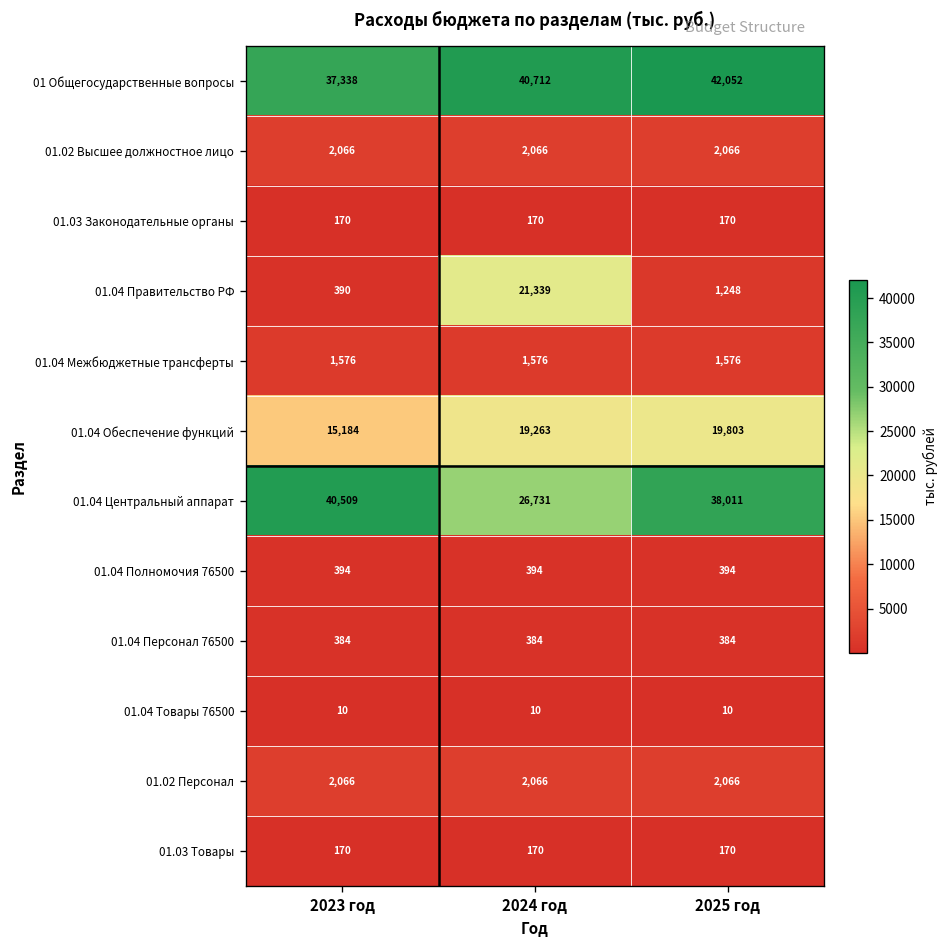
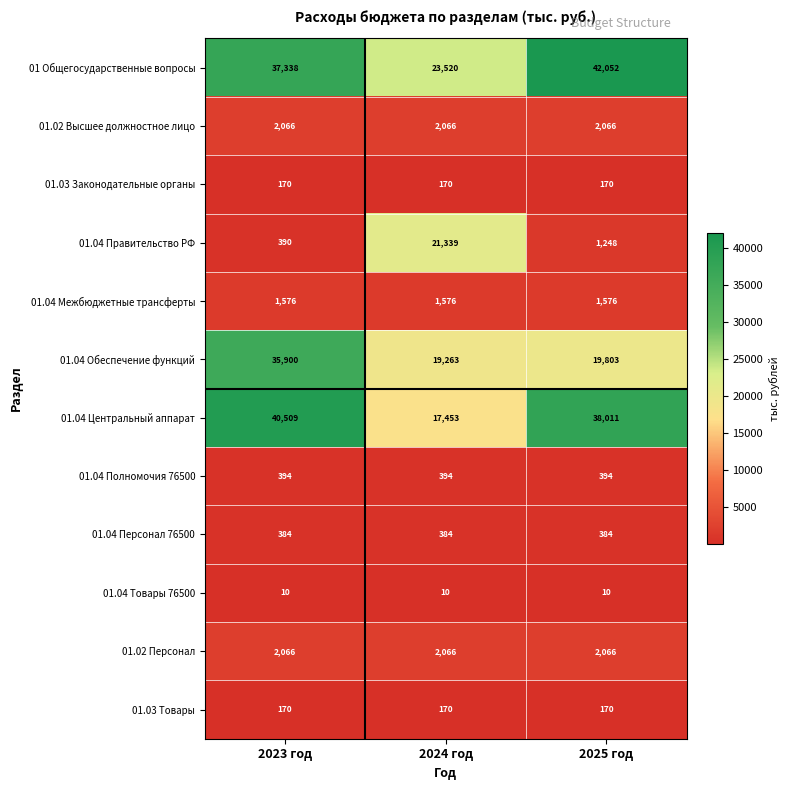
  {
    "01 Общегосударственные вопросы": {
      "2023 год": "37,338",
-     "2024 год": "40,712",
+     "2024 год": "23,520",
      "2025 год": "42,052"
    },
    "01.02 Высшее должностное лицо": {
      "2023 год": "2,066",
      "2024 год": "2,066",
      "2025 год": "2,066"
    },
    "01.03 Законодательные органы": {
      "2023 год": "170",
      "2024 год": "170",
      "2025 год": "170"
    },
    "01.04 Правительство РФ": {
      "2023 год": "390",
      "2024 год": "21,339",
      "2025 год": "1,248"
    },
    "01.04 Межбюджетные трансферты": {
      "2023 год": "1,576",
      "2024 год": "1,576",
      "2025 год": "1,576"
    },
    "01.04 Обеспечение функций": {
-     "2023 год": "15,184",
+     "2023 год": "35,900",
      "2024 год": "19,263",
      "2025 год": "19,803"
    },
    "01.04 Центральный аппарат": {
      "2023 год": "40,509",
-     "2024 год": "26,731",
+     "2024 год": "17,453",
      "2025 год": "38,011"
    },
    "01.04 Полномочия 76500": {
      "2023 год": "394",
      "2024 год": "394",
      "2025 год": "394"
    },
    "01.04 Персонал 76500": {
      "2023 год": "384",
      "2024 год": "384",
      "2025 год": "384"
    },
    "01.04 Товары 76500": {
      "2023 год": "10",
      "2024 год": "10",
      "2025 год": "10"
    },
    "01.02 Персонал": {
      "2023 год": "2,066",
      "2024 год": "2,066",
      "2025 год": "2,066"
    },
    "01.03 Товары": {
      "2023 год": "170",
      "2024 год": "170",
      "2025 год": "170"
    }
  }
